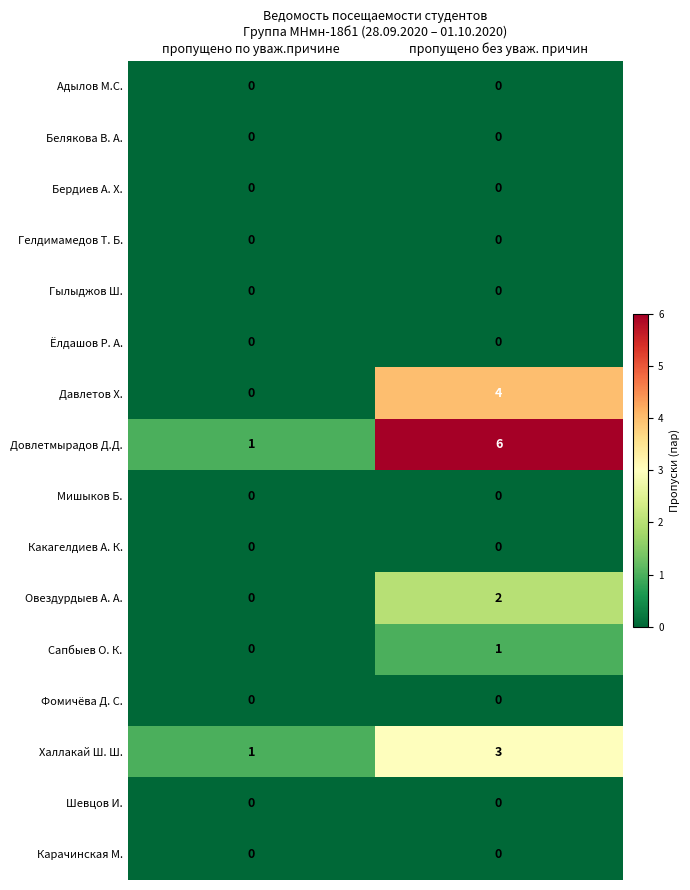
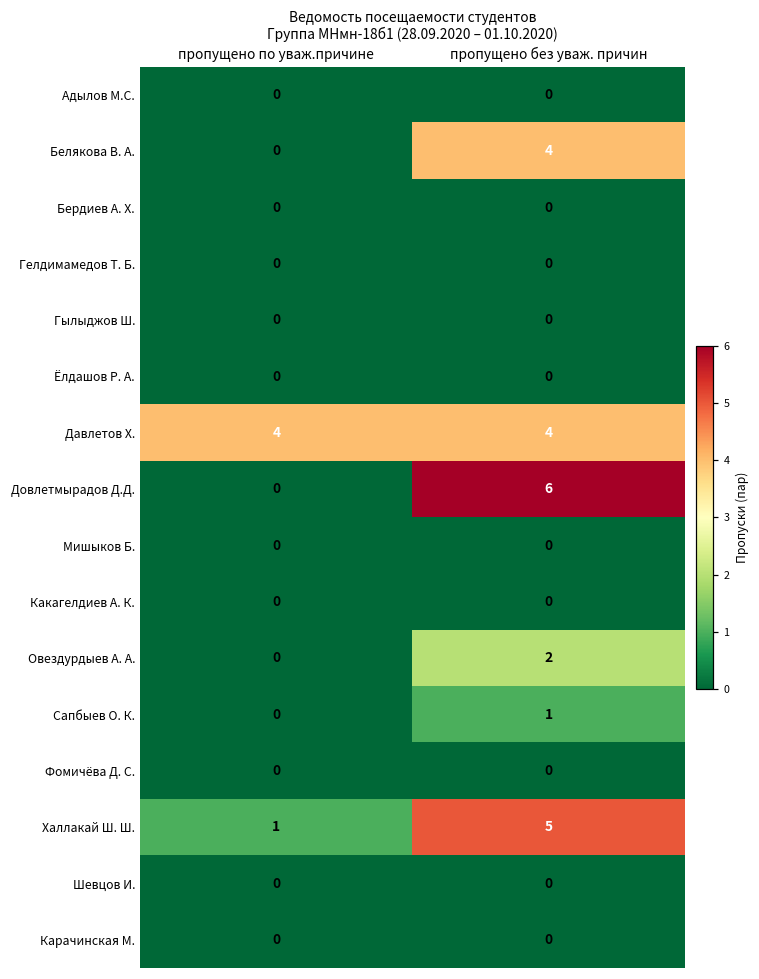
  {
    "Адылов М.С.": {
      "пропущено по уваж.причине": 0,
      "пропущено без уваж. причин": 0
    },
    "Белякова В. А.": {
      "пропущено по уваж.причине": 0,
-     "пропущено без уваж. причин": 0
+     "пропущено без уваж. причин": 4
    },
    "Бердиев А. Х.": {
      "пропущено по уваж.причине": 0,
      "пропущено без уваж. причин": 0
    },
    "Гелдимамедов Т. Б.": {
      "пропущено по уваж.причине": 0,
      "пропущено без уваж. причин": 0
    },
    "Гылыджов Ш.": {
      "пропущено по уваж.причине": 0,
      "пропущено без уваж. причин": 0
    },
    "Ёлдашов Р. А.": {
      "пропущено по уваж.причине": 0,
      "пропущено без уваж. причин": 0
    },
    "Давлетов Х.": {
-     "пропущено по уваж.причине": 0,
+     "пропущено по уваж.причине": 4,
      "пропущено без уваж. причин": 4
    },
    "Довлетмырадов Д.Д.": {
-     "пропущено по уваж.причине": 1,
+     "пропущено по уваж.причине": 0,
      "пропущено без уваж. причин": 6
    },
    "Мишыков Б.": {
      "пропущено по уваж.причине": 0,
      "пропущено без уваж. причин": 0
    },
    "Какагелдиев А. К.": {
      "пропущено по уваж.причине": 0,
      "пропущено без уваж. причин": 0
    },
    "Овездурдыев А. А.": {
      "пропущено по уваж.причине": 0,
      "пропущено без уваж. причин": 2
    },
    "Сапбыев О. К.": {
      "пропущено по уваж.причине": 0,
      "пропущено без уваж. причин": 1
    },
    "Фомичёва Д. С.": {
      "пропущено по уваж.причине": 0,
      "пропущено без уваж. причин": 0
    },
    "Халлакай Ш. Ш.": {
      "пропущено по уваж.причине": 1,
-     "пропущено без уваж. причин": 3
+     "пропущено без уваж. причин": 5
    },
    "Шевцов И.": {
      "пропущено по уваж.причине": 0,
      "пропущено без уваж. причин": 0
    },
    "Карачинская М.": {
      "пропущено по уваж.причине": 0,
      "пропущено без уваж. причин": 0
    }
  }
